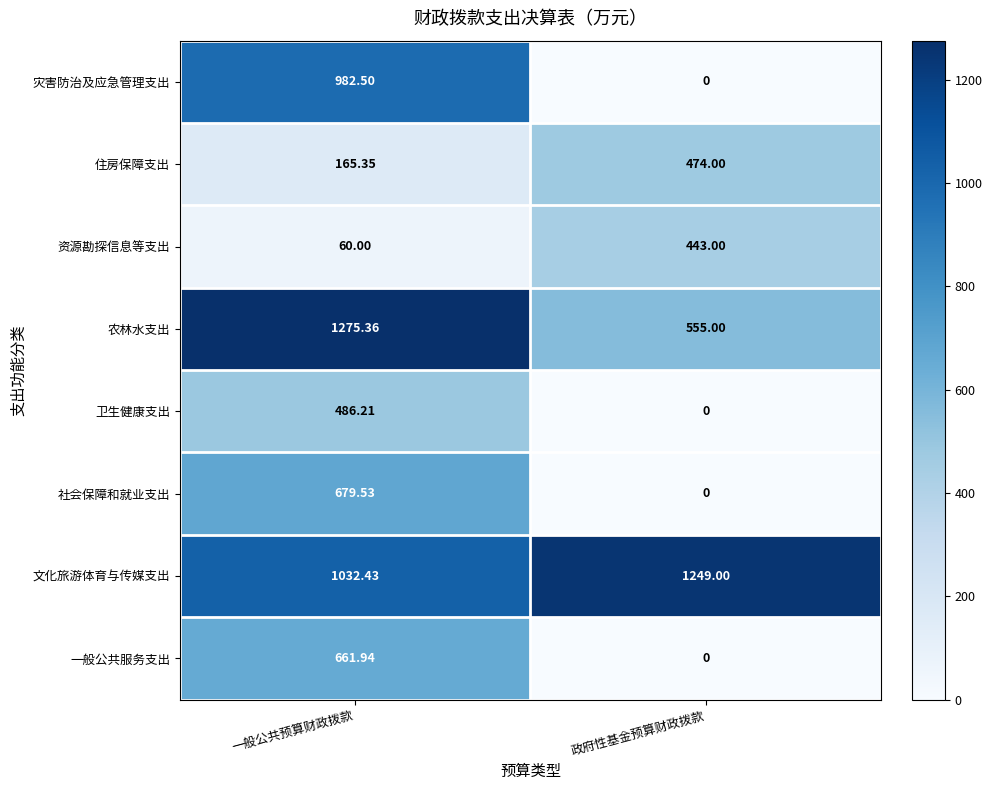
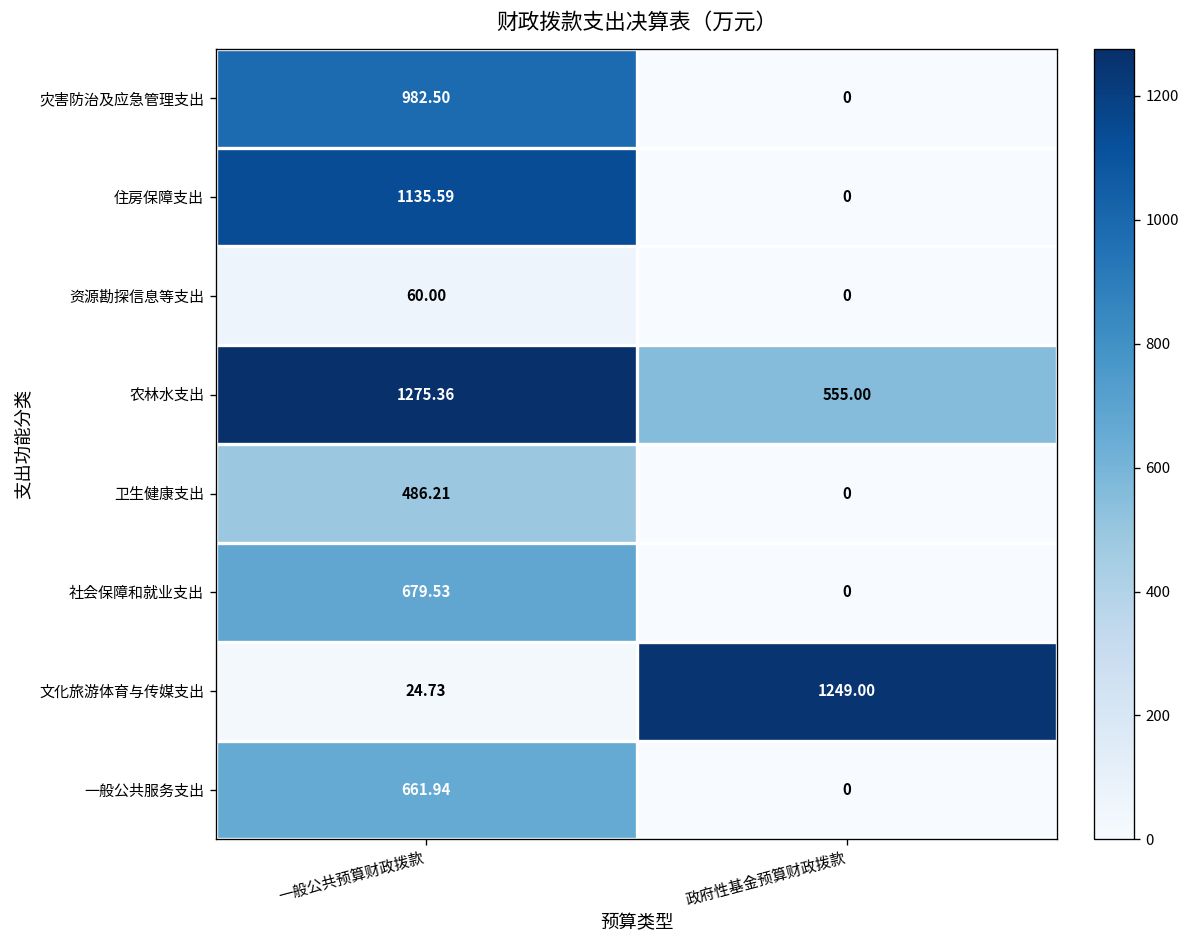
  {
    "灾害防治及应急管理支出": {
      "一般公共预算财政拨款": 982.50,
      "政府性基金预算财政拨款": 0
    },
    "住房保障支出": {
-     "一般公共预算财政拨款": 165.35,
-     "政府性基金预算财政拨款": 474.00
+     "一般公共预算财政拨款": 1135.59,
+     "政府性基金预算财政拨款": 0
    },
    "资源勘探信息等支出": {
      "一般公共预算财政拨款": 60.00,
-     "政府性基金预算财政拨款": 443.00
+     "政府性基金预算财政拨款": 0
    },
    "农林水支出": {
      "一般公共预算财政拨款": 1275.36,
      "政府性基金预算财政拨款": 555.00
    },
    "卫生健康支出": {
      "一般公共预算财政拨款": 486.21,
      "政府性基金预算财政拨款": 0
    },
    "社会保障和就业支出": {
      "一般公共预算财政拨款": 679.53,
      "政府性基金预算财政拨款": 0
    },
    "文化旅游体育与传媒支出": {
-     "一般公共预算财政拨款": 1032.43,
+     "一般公共预算财政拨款": 24.73,
      "政府性基金预算财政拨款": 1249.00
    },
    "一般公共服务支出": {
      "一般公共预算财政拨款": 661.94,
      "政府性基金预算财政拨款": 0
    }
  }
